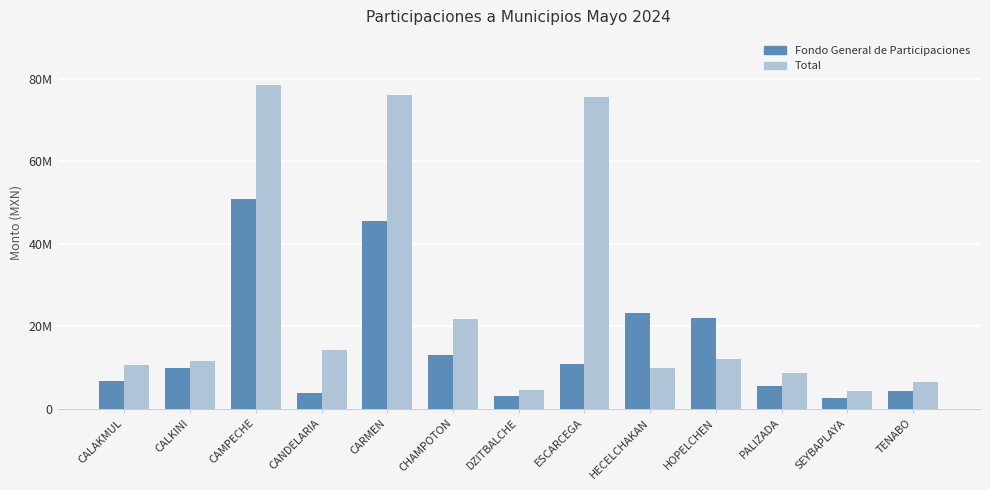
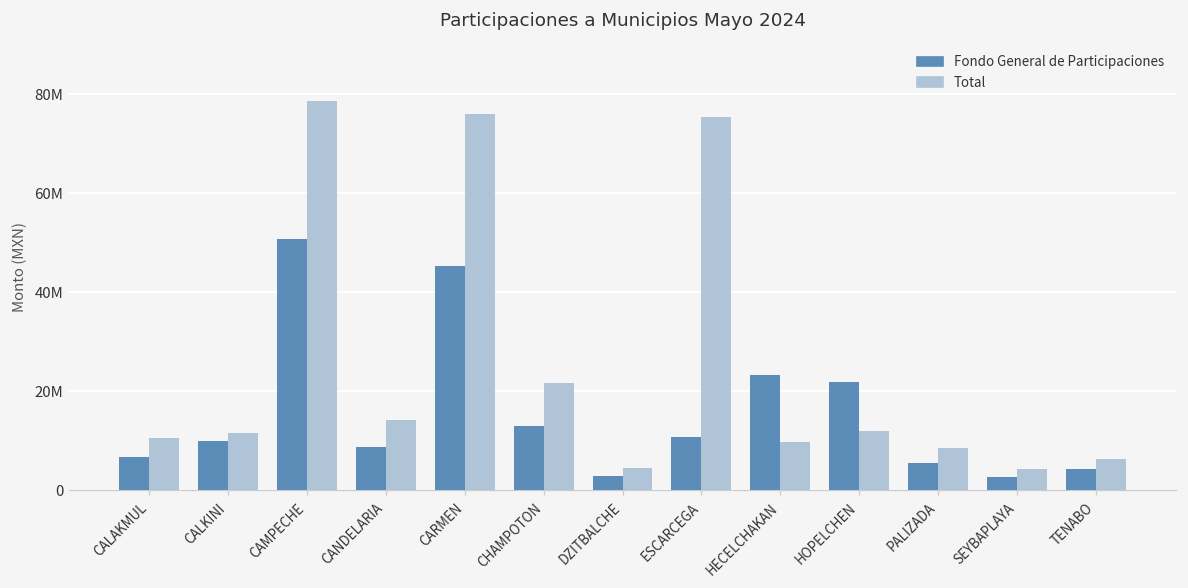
  {
    "Fondo General de Participaciones": {
      "CALAKMUL": 7000000,
      "CALKINI": 10000000,
      "CAMPECHE": 51000000,
-     "CANDELARIA": 4000000,
+     "CANDELARIA": 9000000,
      "CARMEN": 45000000,
      "CHAMPOTON": 13000000,
      "DZITBALCHE": 3000000,
      "ESCARCEGA": 11000000,
      "HECELCHAKAN": 23000000,
      "HOPELCHEN": 22000000,
      "PALIZADA": 6000000,
      "SEYBAPLAYA": 3000000,
      "TENABO": 4000000
    },
    "Total": {
      "CALAKMUL": 11000000,
      "CALKINI": 12000000,
      "CAMPECHE": 79000000,
      "CANDELARIA": 14000000,
      "CARMEN": 76000000,
      "CHAMPOTON": 22000000,
      "DZITBALCHE": 4000000,
      "ESCARCEGA": 76000000,
      "HECELCHAKAN": 10000000,
      "HOPELCHEN": 12000000,
      "PALIZADA": 9000000,
      "SEYBAPLAYA": 4000000,
      "TENABO": 6000000
    }
  }
